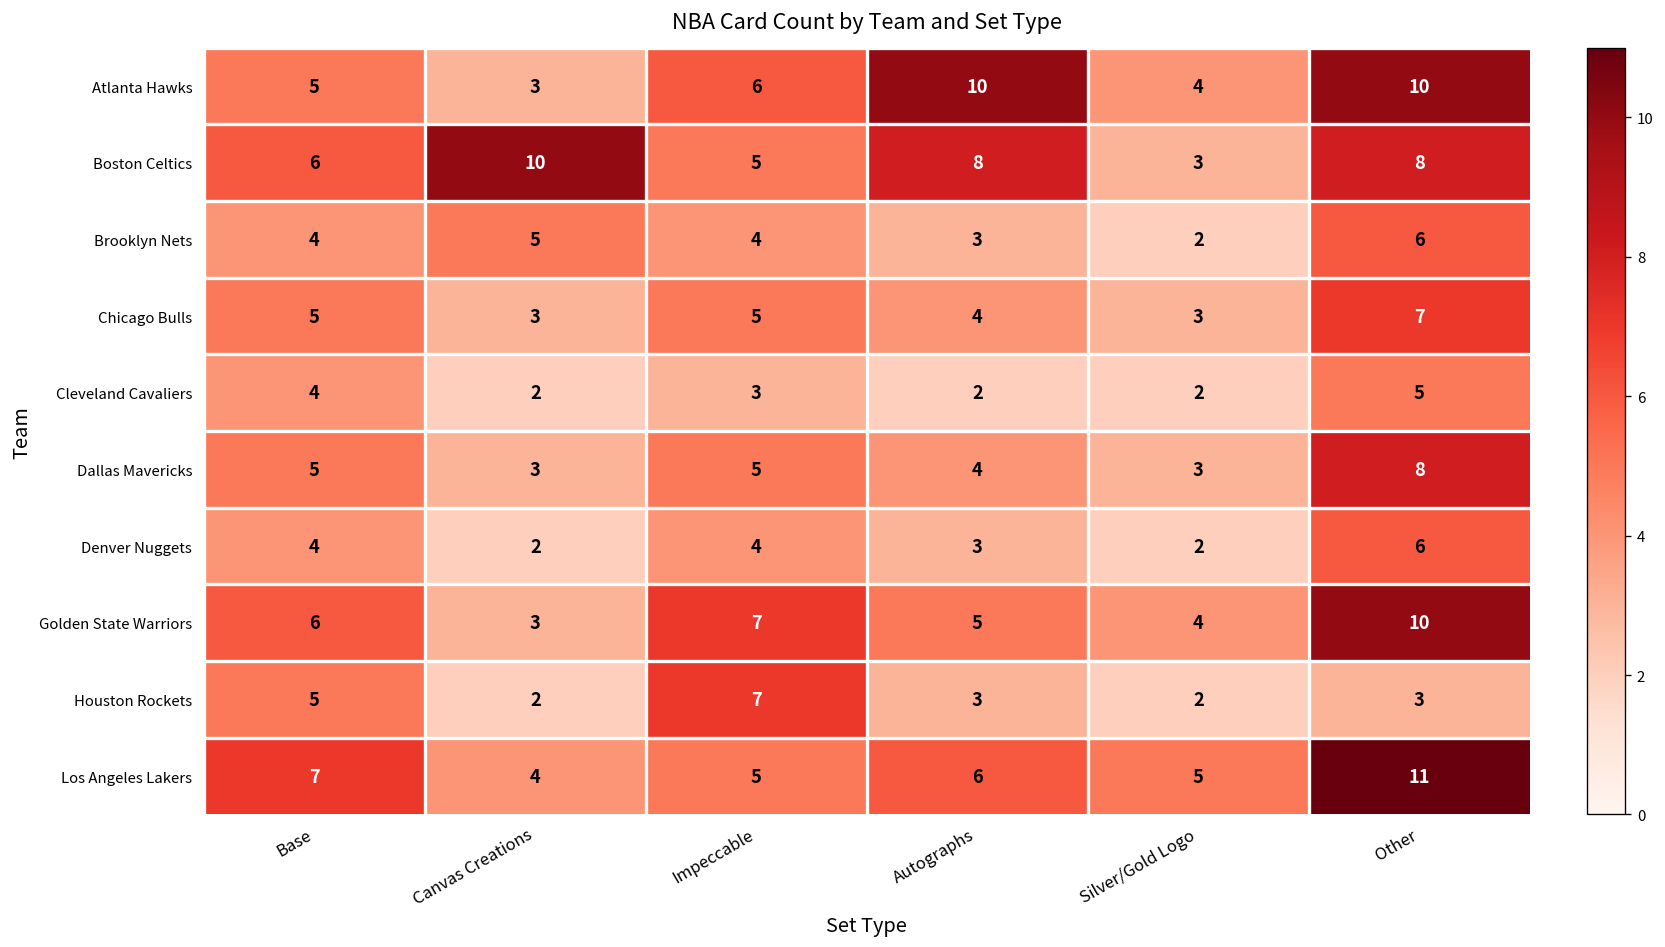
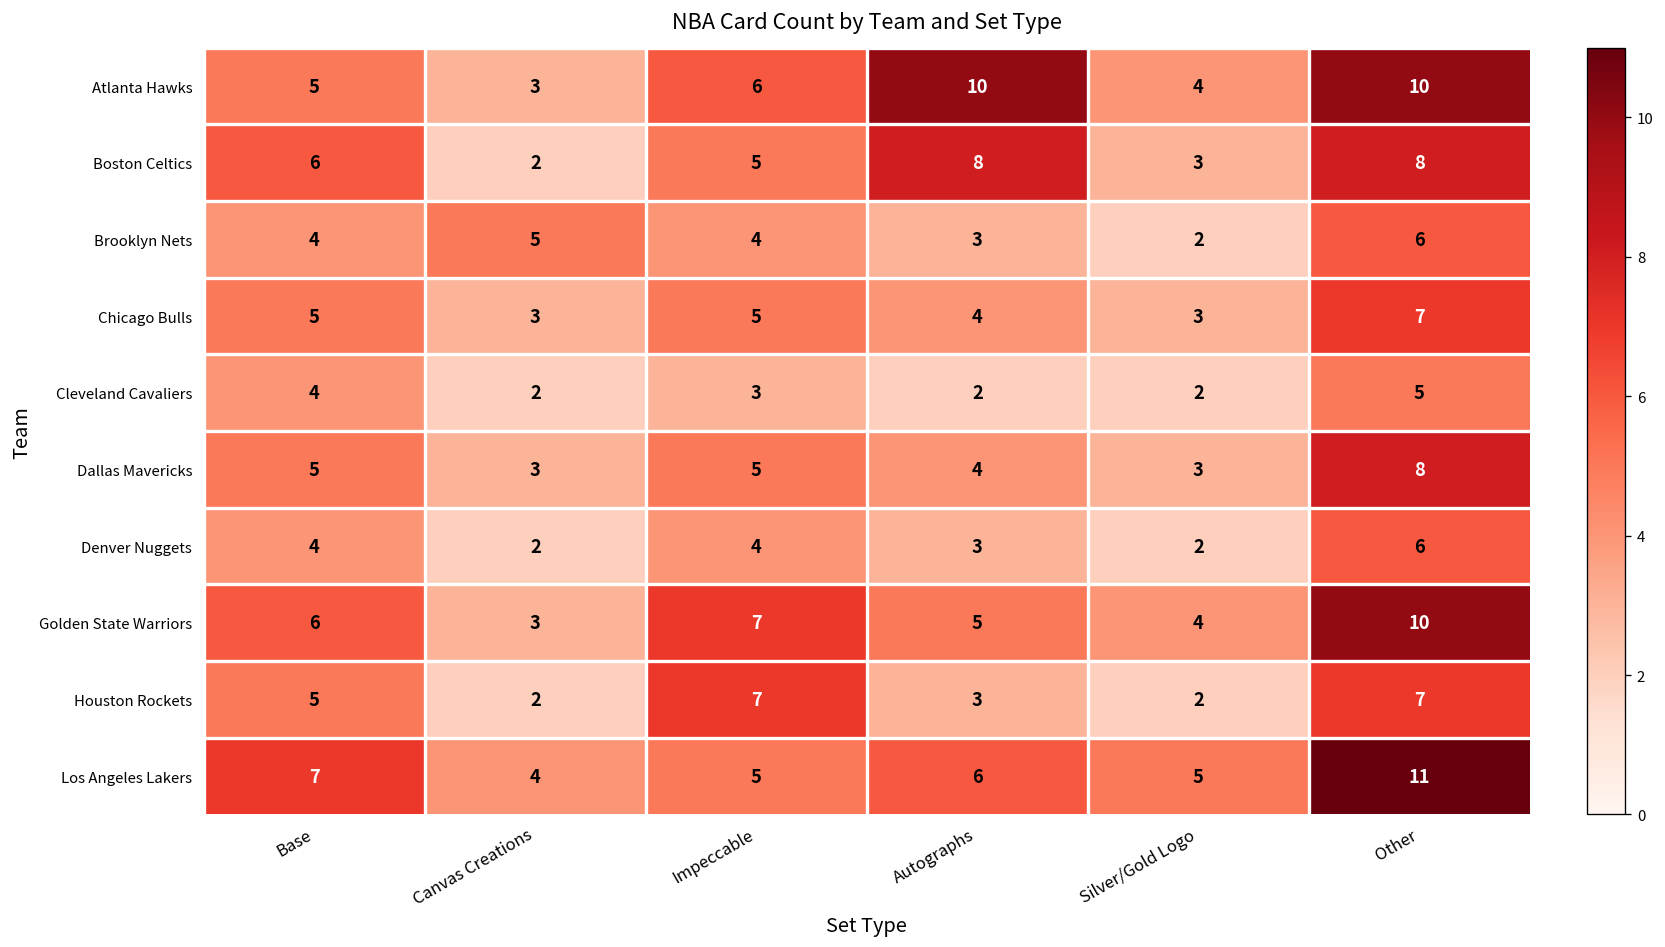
  {
    "Atlanta Hawks": {
      "Base": 5,
      "Canvas Creations": 3,
      "Impeccable": 6,
      "Autographs": 10,
      "Silver/Gold Logo": 4,
      "Other": 10
    },
    "Boston Celtics": {
      "Base": 6,
-     "Canvas Creations": 10,
+     "Canvas Creations": 2,
      "Impeccable": 5,
      "Autographs": 8,
      "Silver/Gold Logo": 3,
      "Other": 8
    },
    "Brooklyn Nets": {
      "Base": 4,
      "Canvas Creations": 5,
      "Impeccable": 4,
      "Autographs": 3,
      "Silver/Gold Logo": 2,
      "Other": 6
    },
    "Chicago Bulls": {
      "Base": 5,
      "Canvas Creations": 3,
      "Impeccable": 5,
      "Autographs": 4,
      "Silver/Gold Logo": 3,
      "Other": 7
    },
    "Cleveland Cavaliers": {
      "Base": 4,
      "Canvas Creations": 2,
      "Impeccable": 3,
      "Autographs": 2,
      "Silver/Gold Logo": 2,
      "Other": 5
    },
    "Dallas Mavericks": {
      "Base": 5,
      "Canvas Creations": 3,
      "Impeccable": 5,
      "Autographs": 4,
      "Silver/Gold Logo": 3,
      "Other": 8
    },
    "Denver Nuggets": {
      "Base": 4,
      "Canvas Creations": 2,
      "Impeccable": 4,
      "Autographs": 3,
      "Silver/Gold Logo": 2,
      "Other": 6
    },
    "Golden State Warriors": {
      "Base": 6,
      "Canvas Creations": 3,
      "Impeccable": 7,
      "Autographs": 5,
      "Silver/Gold Logo": 4,
      "Other": 10
    },
    "Houston Rockets": {
      "Base": 5,
      "Canvas Creations": 2,
      "Impeccable": 7,
      "Autographs": 3,
      "Silver/Gold Logo": 2,
-     "Other": 3
+     "Other": 7
    },
    "Los Angeles Lakers": {
      "Base": 7,
      "Canvas Creations": 4,
      "Impeccable": 5,
      "Autographs": 6,
      "Silver/Gold Logo": 5,
      "Other": 11
    }
  }
